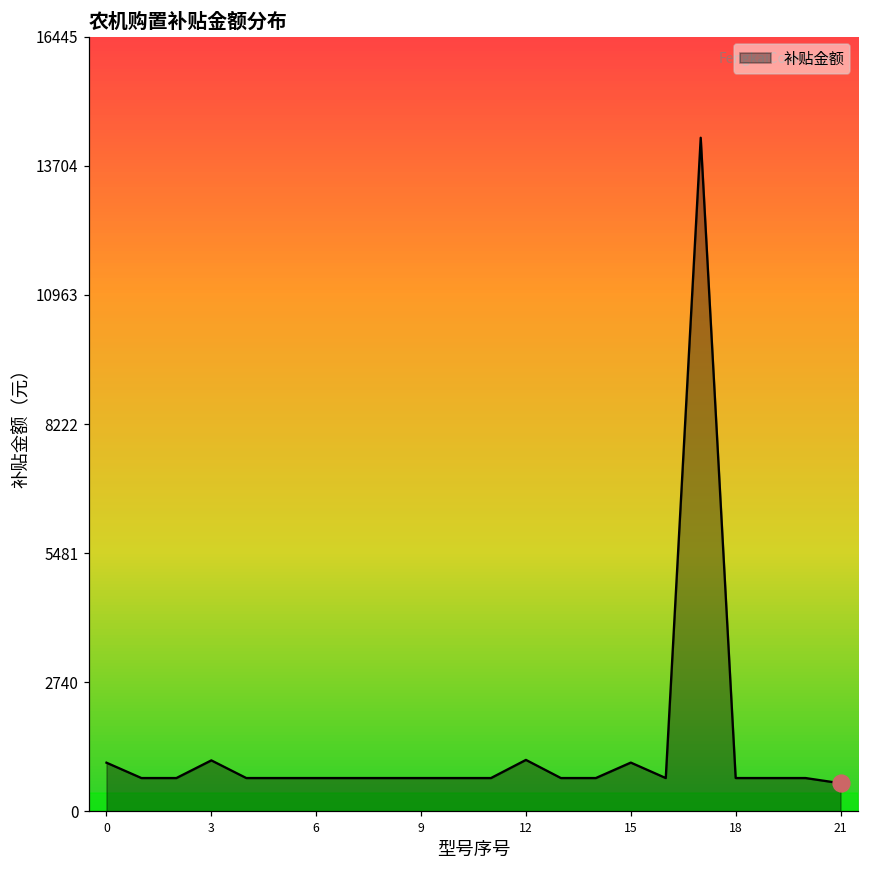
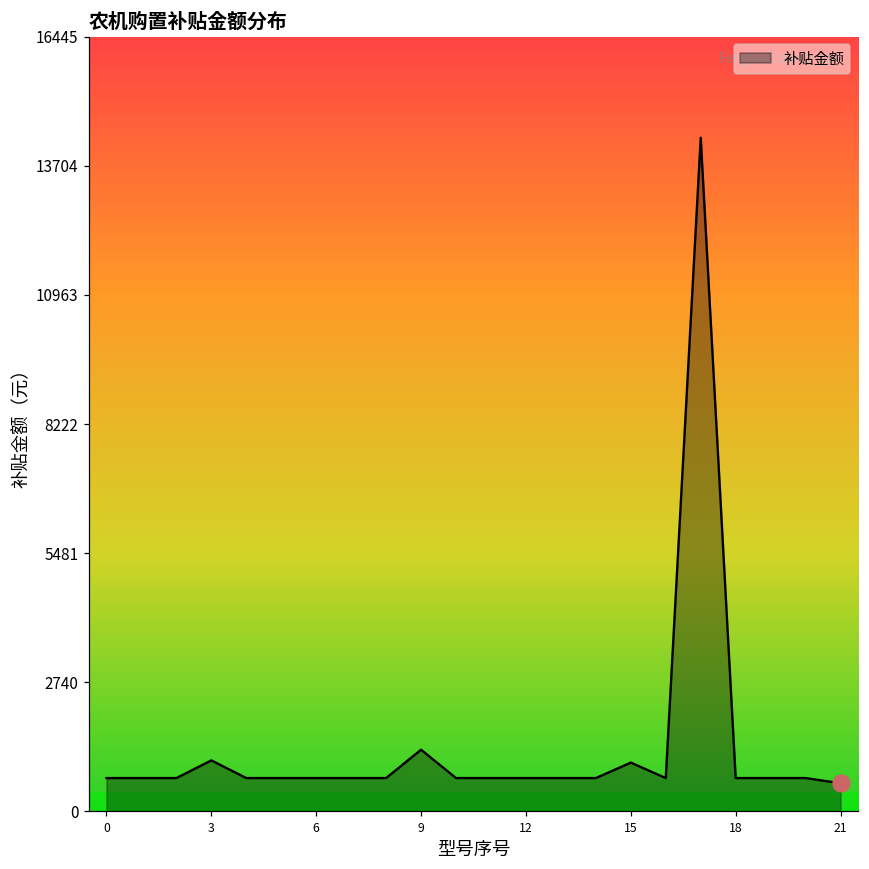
  {
    "补贴金额": {
-     "0": 1000,
+     "0": 700,
      "3": 1100,
      "6": 700,
-     "9": 700,
-     "12": 1100,
+     "9": 1300,
+     "12": 700,
      "15": 1000,
      "18": 700
    }
  }
